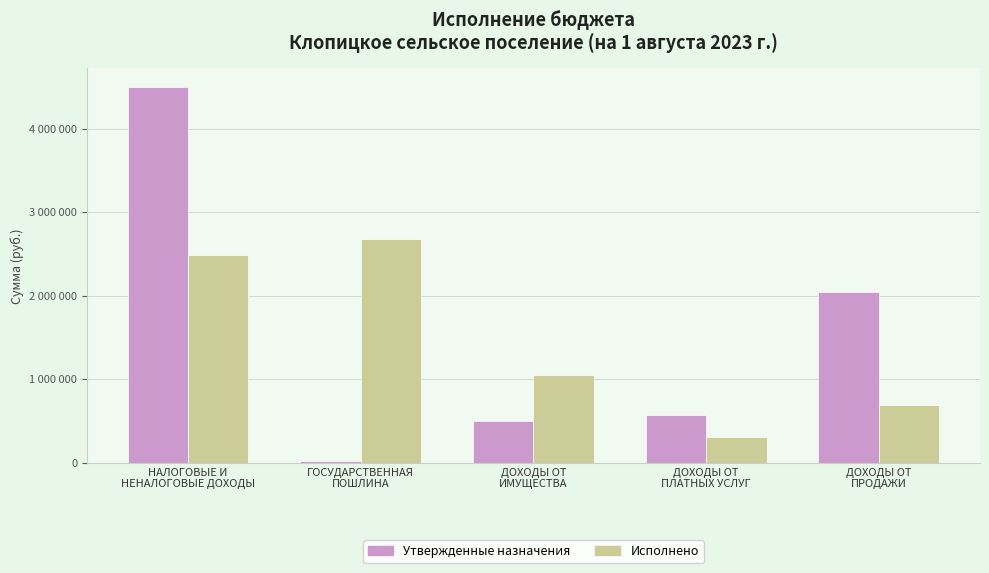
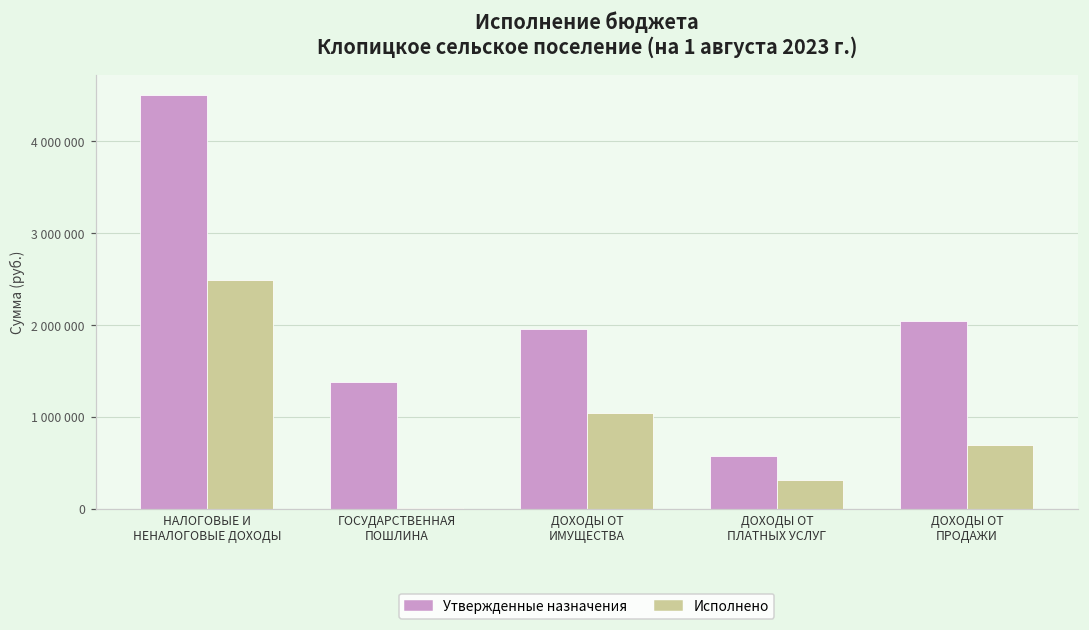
  {
    "Утвержденные назначения": {
      "НАЛОГОВЫЕ И НЕНАЛОГОВЫЕ ДОХОДЫ": 4500000,
-     "ГОСУДАРСТВЕННАЯ ПОШЛИНА": 0,
-     "ДОХОДЫ ОТ ИМУЩЕСТВА": 500000,
+     "ГОСУДАРСТВЕННАЯ ПОШЛИНА": 1400000,
+     "ДОХОДЫ ОТ ИМУЩЕСТВА": 2000000,
      "ДОХОДЫ ОТ ПЛАТНЫХ УСЛУГ": 600000,
      "ДОХОДЫ ОТ ПРОДАЖИ": 2000000
    },
    "Исполнено": {
      "НАЛОГОВЫЕ И НЕНАЛОГОВЫЕ ДОХОДЫ": 2500000,
-     "ГОСУДАРСТВЕННАЯ ПОШЛИНА": 2700000,
+     "ГОСУДАРСТВЕННАЯ ПОШЛИНА": 0,
      "ДОХОДЫ ОТ ИМУЩЕСТВА": 1000000,
      "ДОХОДЫ ОТ ПЛАТНЫХ УСЛУГ": 300000,
      "ДОХОДЫ ОТ ПРОДАЖИ": 700000
    }
  }
